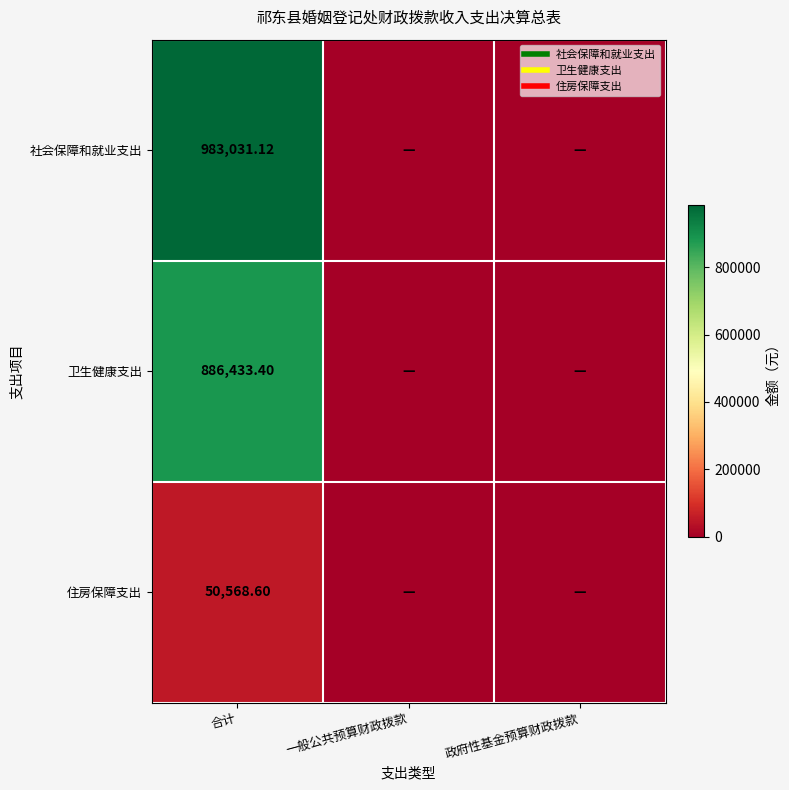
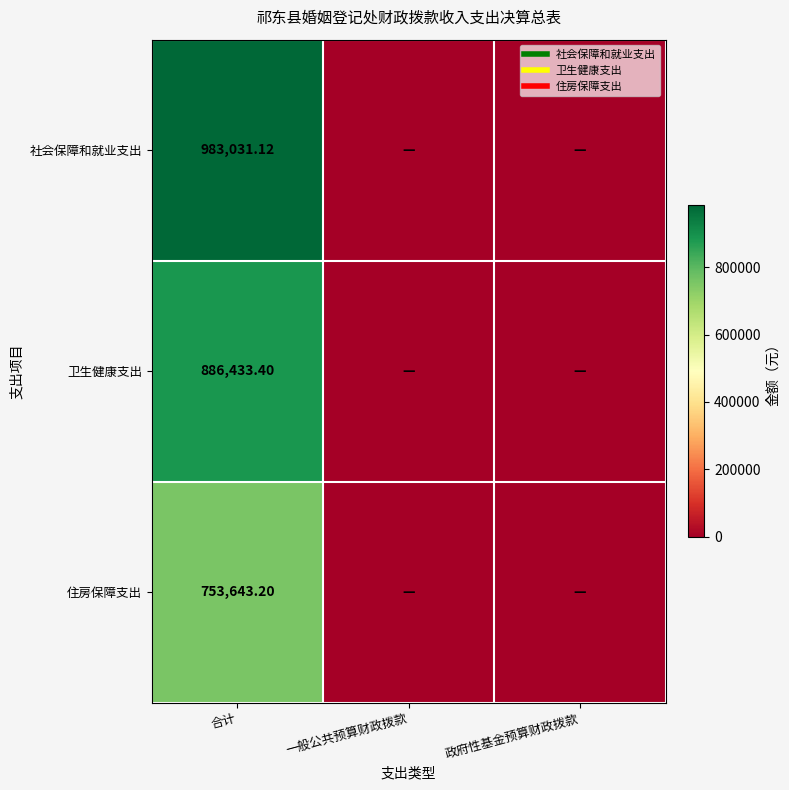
  {
    "社会保障和就业支出": {
      "合计": "983,031.12"
    },
    "卫生健康支出": {
      "合计": "886,433.40"
    },
    "住房保障支出": {
-     "合计": "50,568.60"
+     "合计": "753,643.20"
    }
  }
